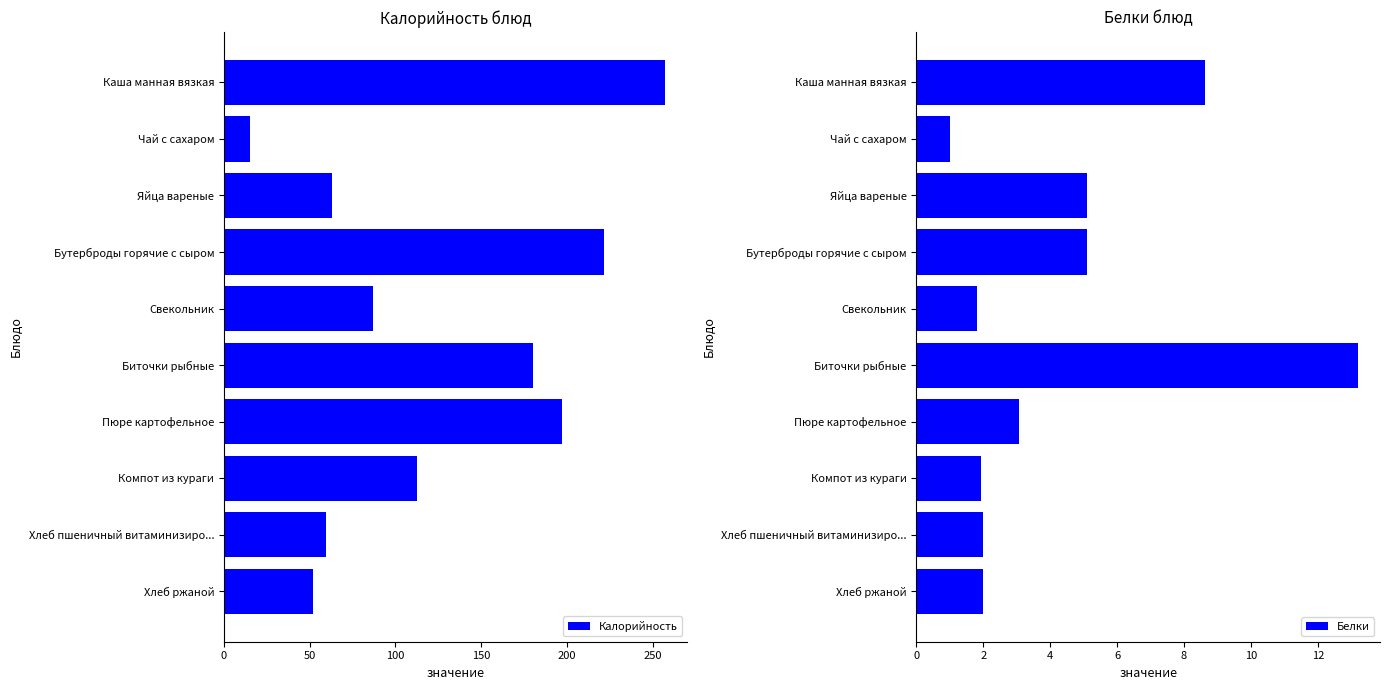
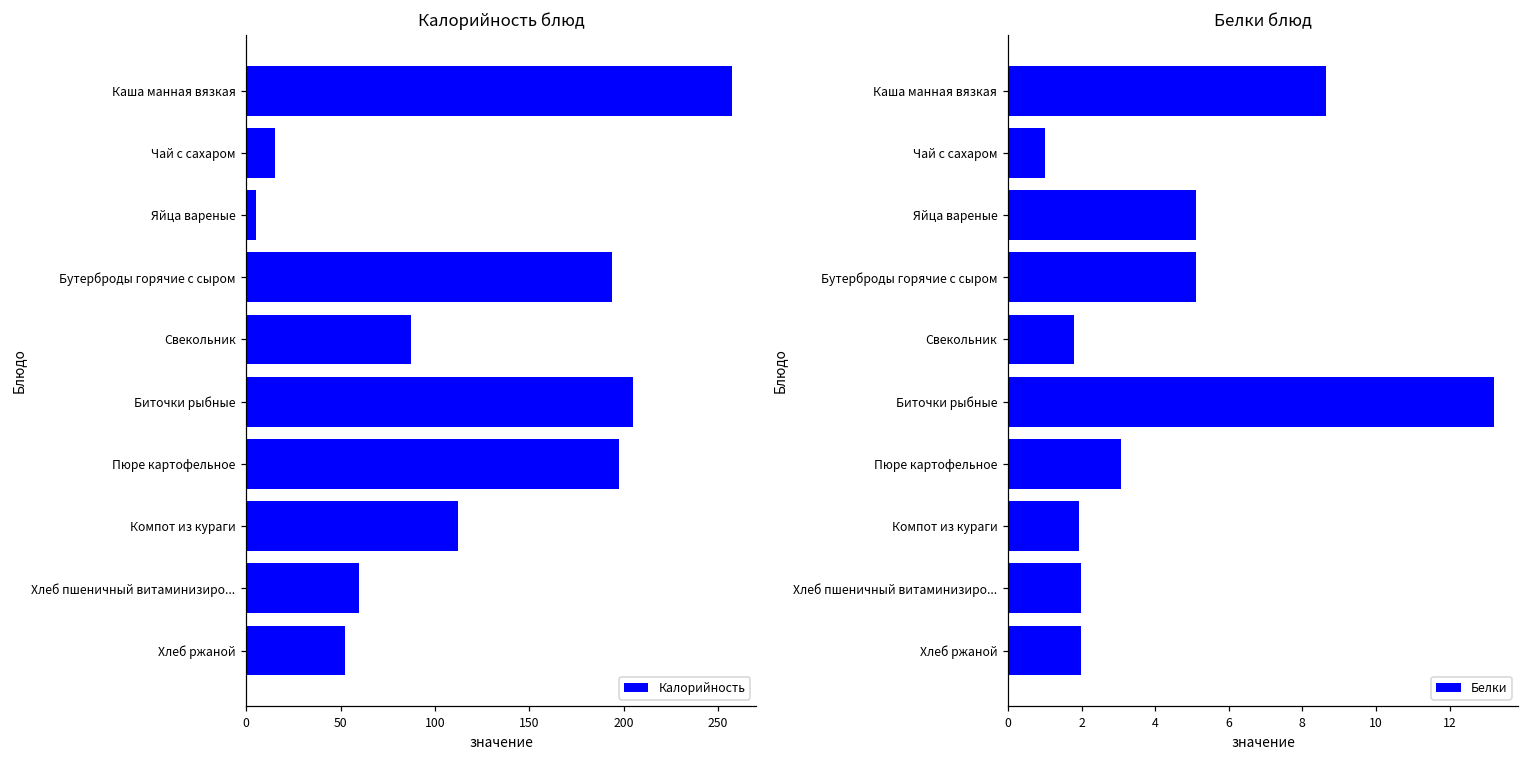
  {
    "Калорийность блюд": {
      "Каша манная вязкая": 257,
      "Чай с сахаром": 15,
-     "Яйца вареные": 63,
-     "Бутерброды горячие с сыром": 221,
+     "Яйца вареные": 5,
+     "Бутерброды горячие с сыром": 194,
      "Свекольник": 87,
-     "Биточки рыбные": 180,
+     "Биточки рыбные": 205,
      "Пюре картофельное": 197,
      "Компот из кураги": 112,
      "Хлеб пшеничный витаминизиро...": 60,
      "Хлеб ржаной": 52
    },
    "Белки блюд": {
      "Каша манная вязкая": 8.6,
      "Чай с сахаром": 1.0,
      "Яйца вареные": 5.1,
      "Бутерброды горячие с сыром": 5.1,
      "Свекольник": 1.8,
      "Биточки рыбные": 13.2,
      "Пюре картофельное": 3.1,
      "Компот из кураги": 1.9,
      "Хлеб пшеничный витаминизиро...": 2.0,
      "Хлеб ржаной": 2.0
    }
  }
